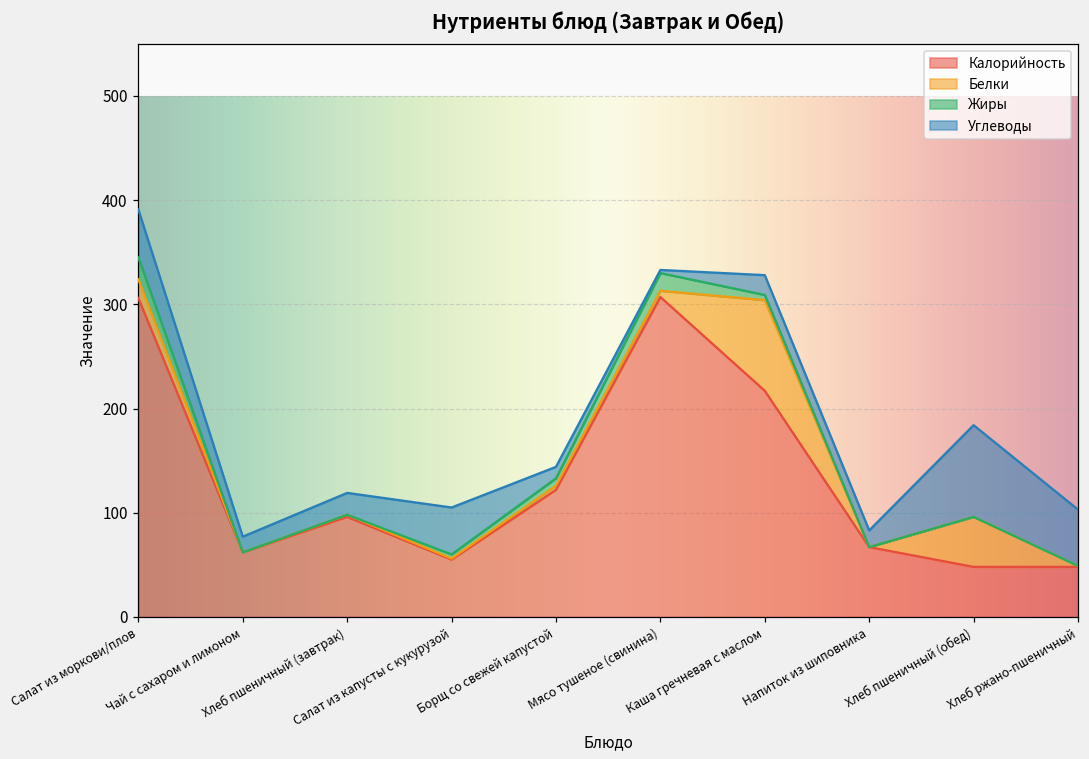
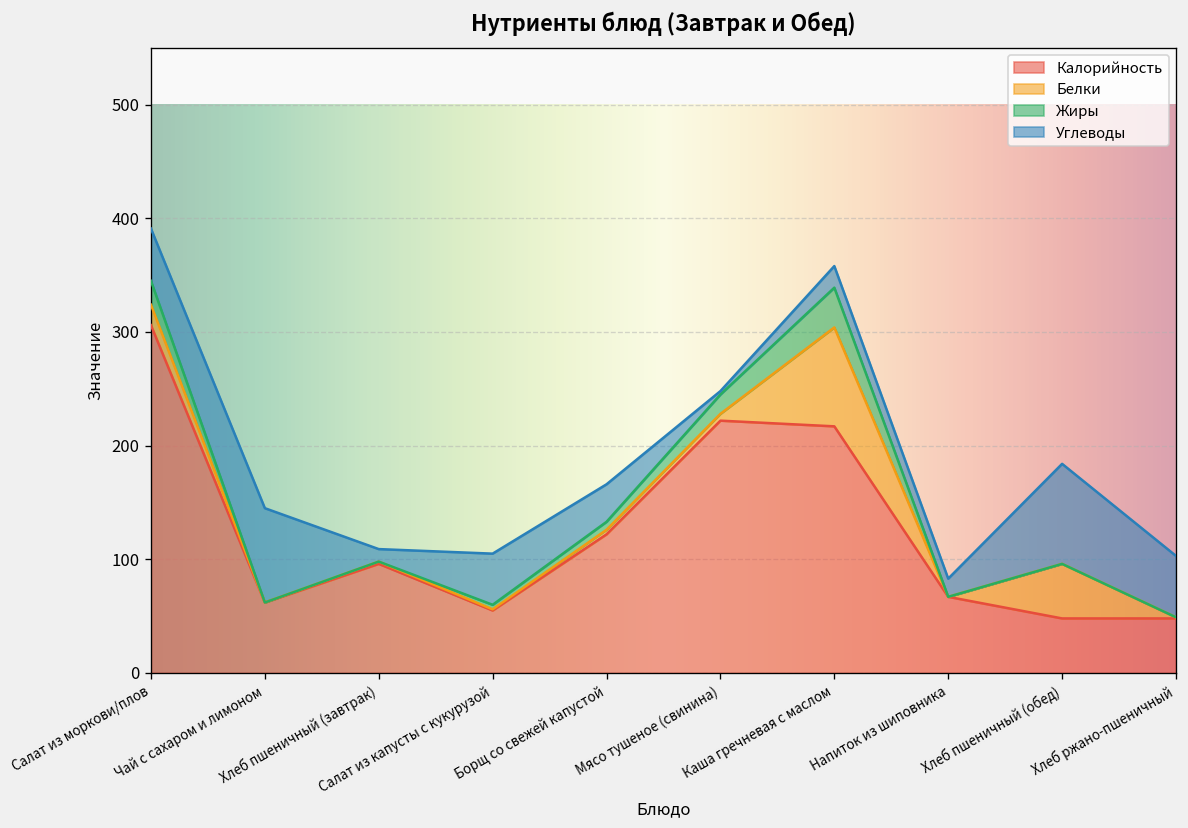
  {
    "Калорийность": {
      "Салат из моркови/плов": 310,
      "Борщ со свежей капустой": 120,
-     "Мясо тушеное (свинина)": 310,
+     "Мясо тушеное (свинина)": 220,
      "Каша гречневая с маслом": 220,
      "Хлеб пшеничный (обед)": 50
    },
    "Белки": {
      "Салат из моркови/плов": 20,
      "Борщ со свежей капустой": 0,
      "Мясо тушеное (свинина)": 10,
      "Каша гречневая с маслом": 90
    },
    "Жиры": {
      "Салат из моркови/плов": 20,
      "Салат из капусты с кукурузой": 0,
      "Борщ со свежей капустой": 10,
      "Мясо тушеное (свинина)": 20,
-     "Каша гречневая с маслом": 10
+     "Каша гречневая с маслом": 40
    },
    "Углеводы": {
      "Салат из моркови/плов": 50,
-     "Чай с сахаром и лимоном": 20,
-     "Хлеб пшеничный (завтрак)": 20,
+     "Чай с сахаром и лимоном": 80,
+     "Хлеб пшеничный (завтрак)": 10,
      "Салат из капусты с кукурузой": 50,
-     "Борщ со свежей капустой": 10,
+     "Борщ со свежей капустой": 30,
      "Мясо тушеное (свинина)": 0,
      "Каша гречневая с маслом": 20,
      "Напиток из шиповника": 20,
      "Хлеб пшеничный (обед)": 90,
      "Хлеб ржано-пшеничный": 50
    }
  }
